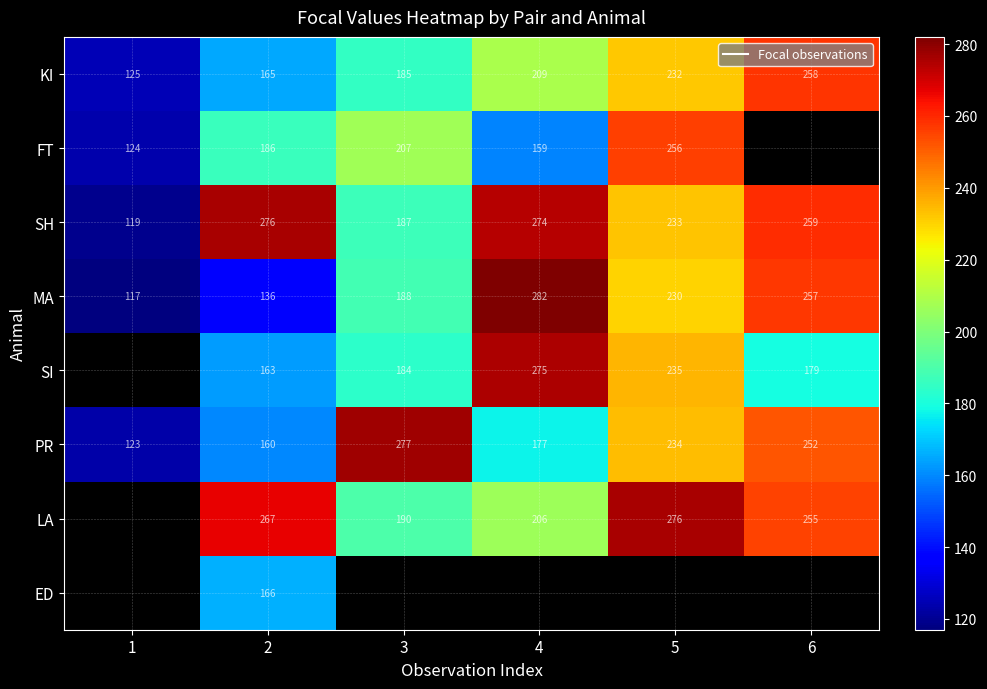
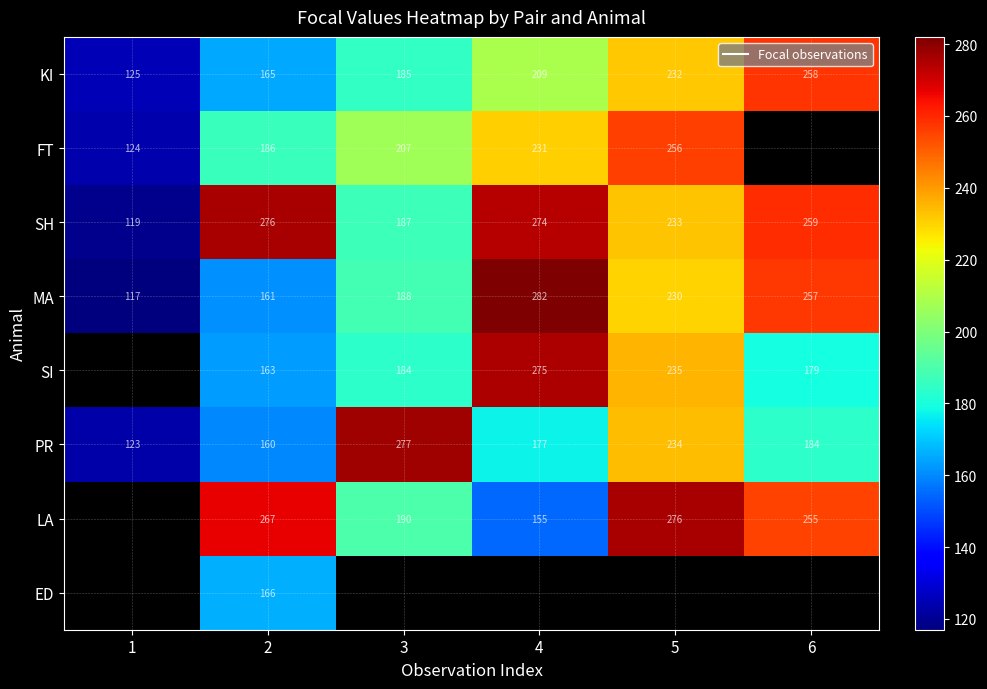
  {
    "KI": {
      "1": 125,
      "2": 165,
      "3": 185,
      "4": 209,
      "5": 232,
      "6": 258
    },
    "FT": {
      "1": 124,
      "2": 186,
      "3": 207,
-     "4": 159,
+     "4": 231,
      "5": 256
    },
    "SH": {
      "1": 119,
      "2": 276,
      "3": 187,
      "4": 274,
      "5": 233,
      "6": 259
    },
    "MA": {
      "1": 117,
-     "2": 136,
+     "2": 161,
      "3": 188,
      "4": 282,
      "5": 230,
      "6": 257
    },
    "SI": {
      "2": 163,
      "3": 184,
      "4": 275,
      "5": 235,
      "6": 179
    },
    "PR": {
      "1": 123,
      "2": 160,
      "3": 277,
      "4": 177,
      "5": 234,
-     "6": 252
+     "6": 184
    },
    "LA": {
      "2": 267,
      "3": 190,
-     "4": 206,
+     "4": 155,
      "5": 276,
      "6": 255
    },
    "ED": {
      "2": 166
    }
  }
